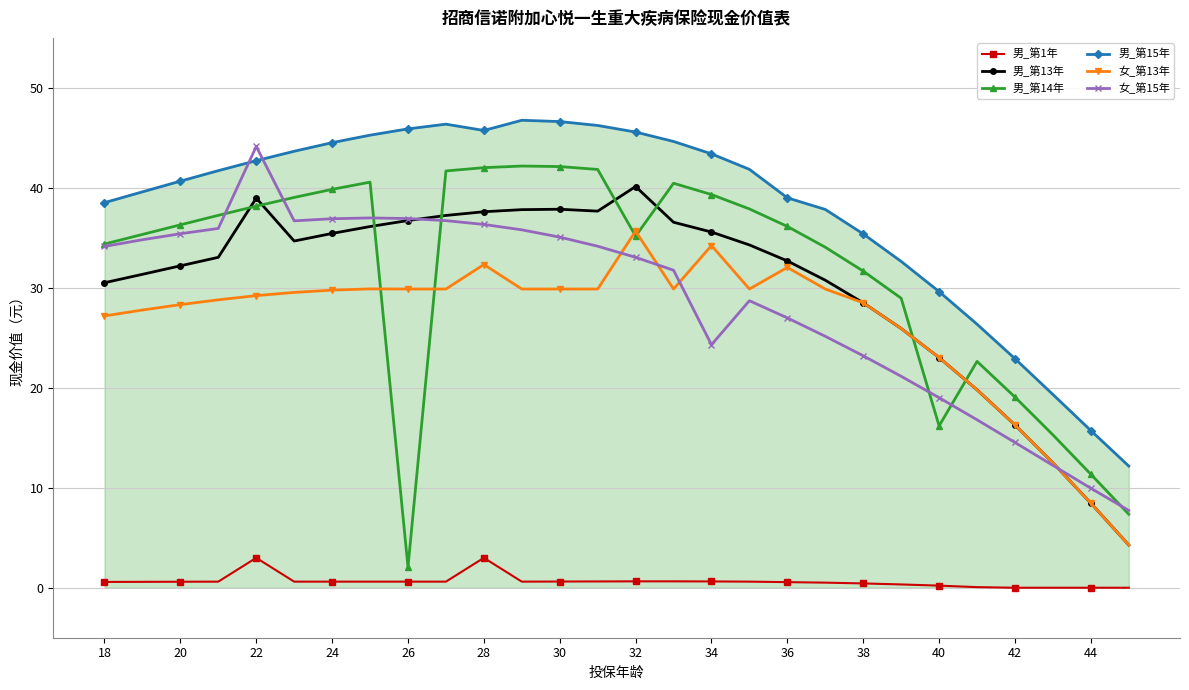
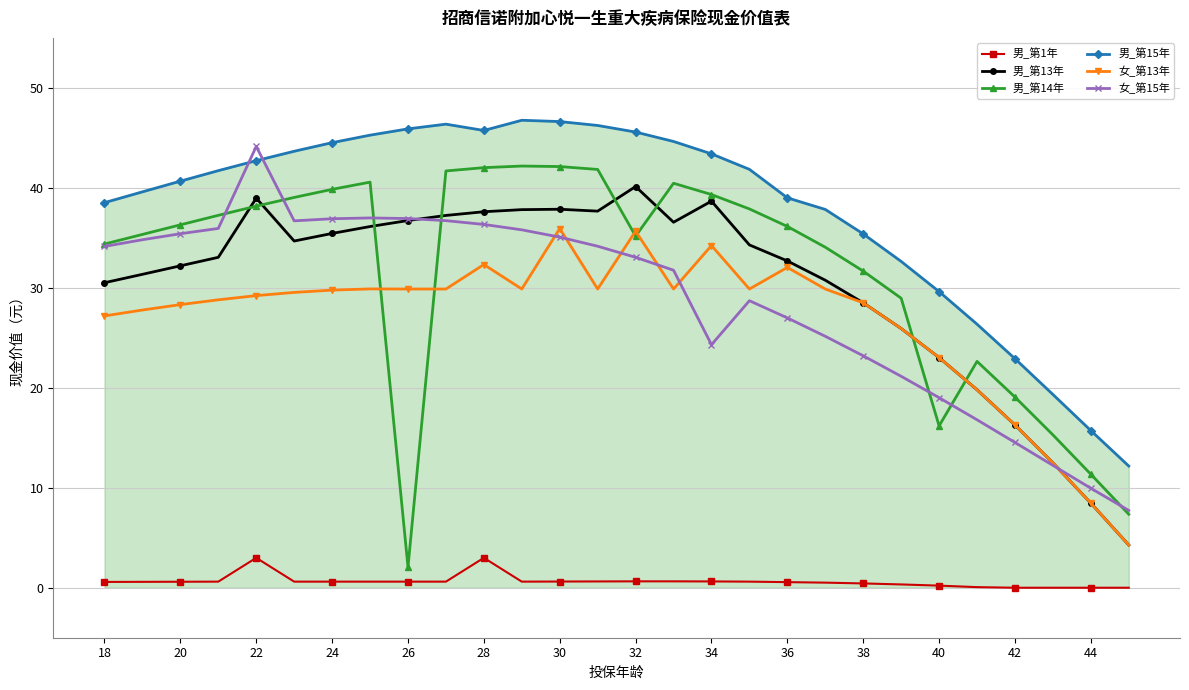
  {
    "男_第1年": {
      "18": 1,
      "20": 1,
      "22": 3,
      "24": 1,
      "26": 1,
      "28": 3,
      "30": 1,
      "32": 1,
      "34": 1,
      "36": 1,
      "38": 0,
      "40": 0,
      "42": 0,
      "44": 0
    },
    "男_第13年": {
      "18": 31,
      "20": 32,
      "22": 39,
      "24": 35,
      "28": 38,
      "30": 38,
      "32": 40,
-     "34": 36,
+     "34": 39,
      "36": 33
    },
    "男_第14年": {
      "20": 36,
      "22": 38,
      "24": 40,
      "26": 2,
      "28": 42,
      "30": 42,
      "32": 35,
      "34": 39,
      "36": 36,
      "38": 32,
      "40": 16,
      "42": 19,
      "44": 11
    },
    "男_第15年": {
      "18": 39,
      "20": 41,
      "22": 43,
      "24": 45,
      "26": 46,
      "28": 46,
      "30": 47,
      "32": 46,
      "34": 43,
      "36": 39,
      "38": 35,
      "40": 30,
      "42": 23,
      "44": 16
    },
    "女_第13年": {
      "18": 27,
      "20": 28,
      "22": 29,
      "24": 30,
      "26": 30,
      "28": 32,
-     "30": 30,
+     "30": 36,
      "32": 36,
      "34": 34,
      "36": 32
    },
    "女_第15年": {
      "20": 35,
      "22": 44,
      "24": 37,
      "28": 36,
      "30": 35,
      "32": 33,
      "34": 24,
      "36": 27,
      "38": 23,
      "40": 19,
      "42": 15,
      "44": 10
    }
  }
